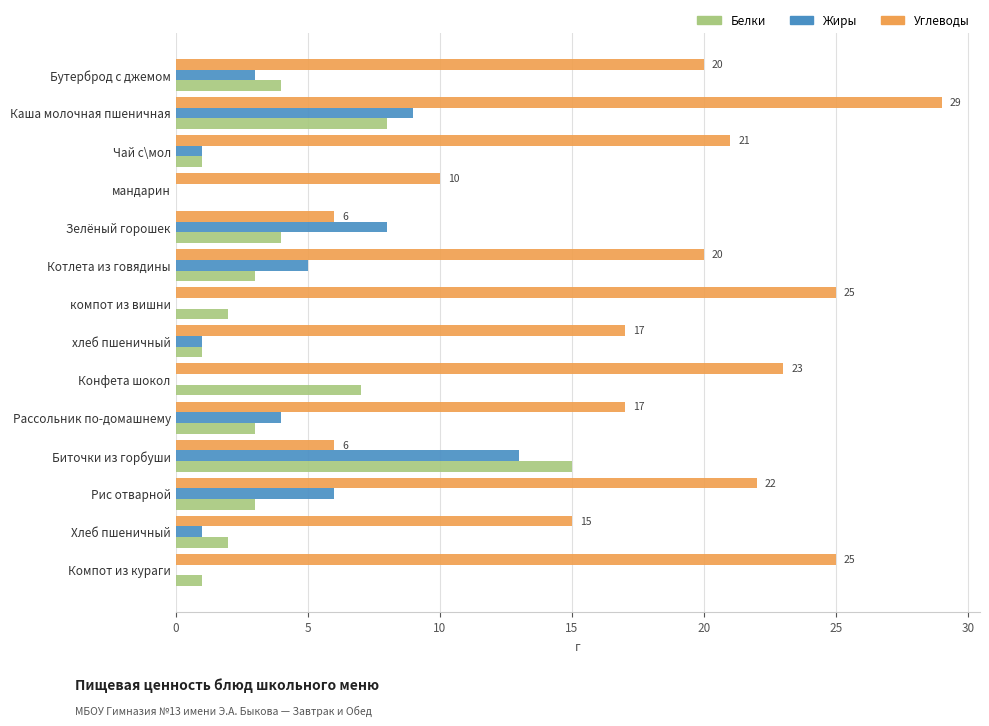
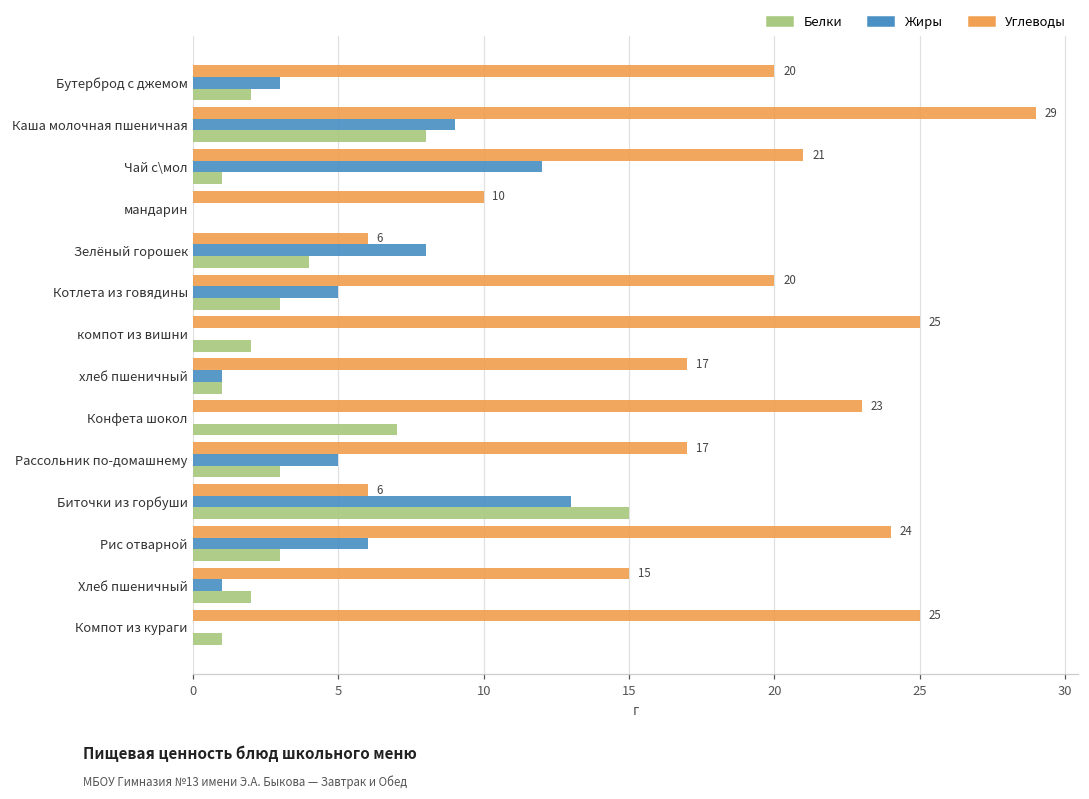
  {
    "Белки": {
-     "Бутерброд с джемом": 4,
+     "Бутерброд с джемом": 2,
      "Каша молочная пшеничная": 8,
      "Чай с\\мол": 1,
      "мандарин": 0,
      "Зелёный горошек": 4,
      "Котлета из говядины": 3,
      "компот из вишни": 2,
      "хлеб пшеничный": 1,
      "Конфета шокол": 7,
      "Рассольник по-домашнему": 3,
      "Биточки из горбуши": 15,
      "Рис отварной": 3,
      "Хлеб пшеничный": 2,
      "Компот из кураги": 1
    },
    "Жиры": {
      "Бутерброд с джемом": 3,
      "Каша молочная пшеничная": 9,
-     "Чай с\\мол": 1,
+     "Чай с\\мол": 12,
      "мандарин": 0,
      "Зелёный горошек": 8,
      "Котлета из говядины": 5,
      "компот из вишни": 0,
      "хлеб пшеничный": 1,
      "Конфета шокол": 0,
-     "Рассольник по-домашнему": 4,
+     "Рассольник по-домашнему": 5,
      "Биточки из горбуши": 13,
      "Рис отварной": 6,
      "Хлеб пшеничный": 1,
      "Компот из кураги": 0
    },
    "Углеводы": {
      "Бутерброд с джемом": 20,
      "Каша молочная пшеничная": 29,
      "Чай с\\мол": 21,
      "мандарин": 10,
      "Зелёный горошек": 6,
      "Котлета из говядины": 20,
      "компот из вишни": 25,
      "хлеб пшеничный": 17,
      "Конфета шокол": 23,
      "Рассольник по-домашнему": 17,
      "Биточки из горбуши": 6,
-     "Рис отварной": 22,
+     "Рис отварной": 24,
      "Хлеб пшеничный": 15,
      "Компот из кураги": 25
    }
  }
